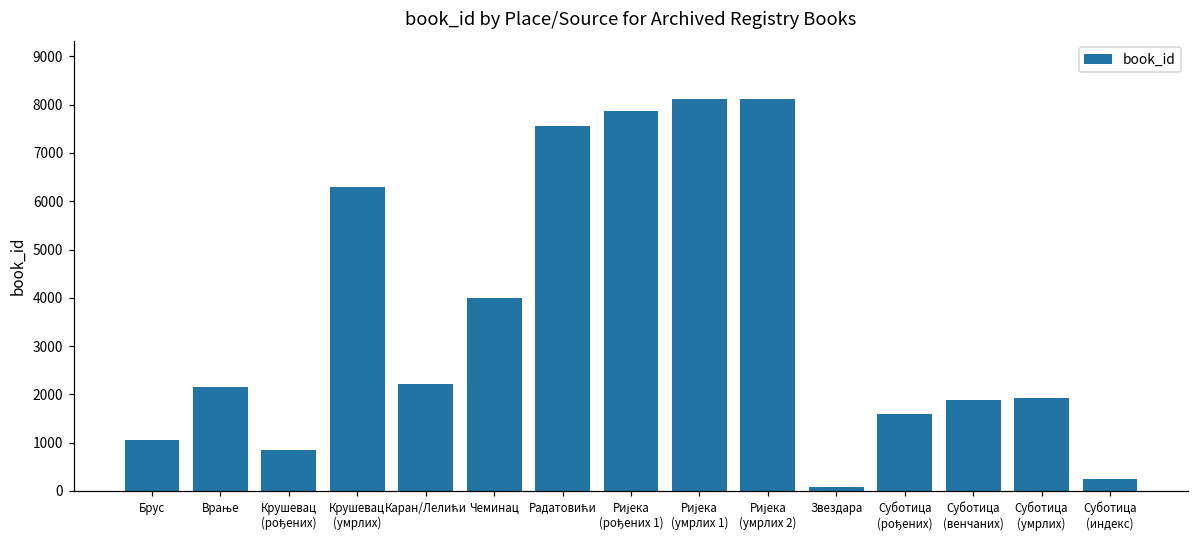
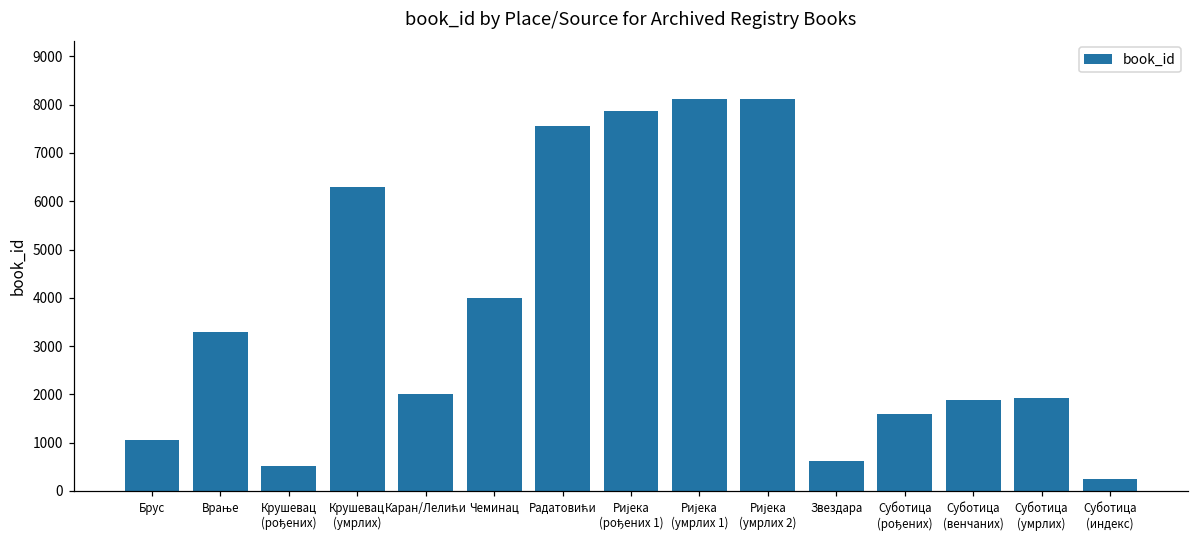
  {
    "Брус": 1000,
-   "Врање": 2100,
-   "Крушевац (рођених)": 900,
+   "Врање": 3300,
+   "Крушевац (рођених)": 500,
    "Крушевац (умрлих)": 6300,
-   "Каран/Лелићи": 2200,
+   "Каран/Лелићи": 2000,
    "Чеминац": 4000,
    "Радатовићи": 7600,
    "Ријека (рођених 1)": 7900,
    "Ријека (умрлих 1)": 8100,
    "Ријека (умрлих 2)": 8100,
-   "Звездара": 100,
+   "Звездара": 600,
    "Суботица (рођених)": 1600,
    "Суботица (венчаних)": 1900,
    "Суботица (умрлих)": 1900,
    "Суботица (индекс)": 200
  }
